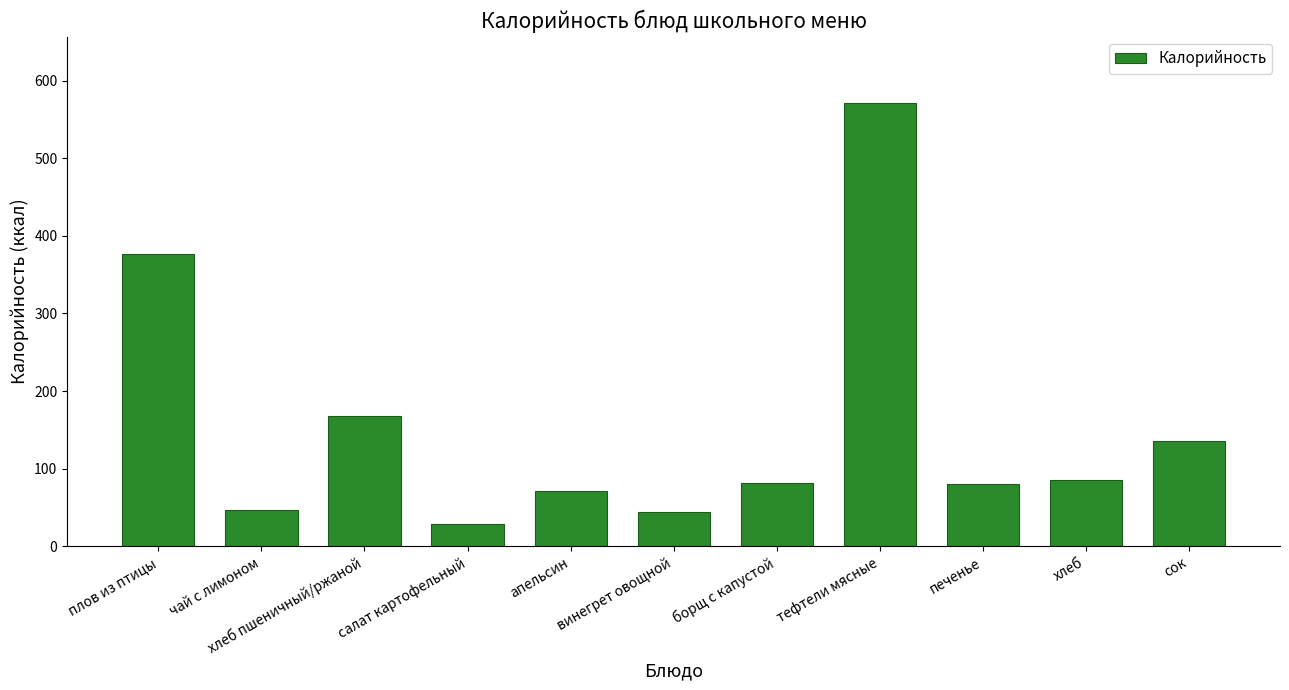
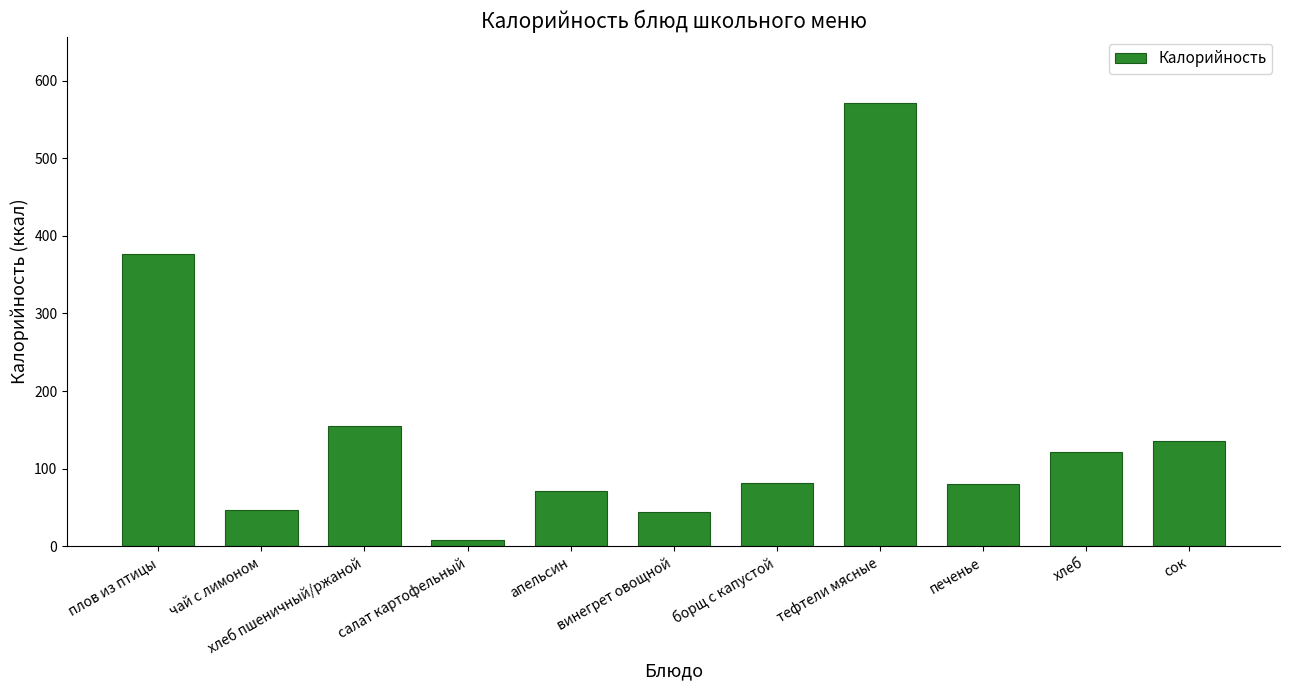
  {
    "плов из птицы": 380,
    "чай с лимоном": 50,
-   "хлеб пшеничный/ржаной": 170,
-   "салат картофельный": 30,
+   "хлеб пшеничный/ржаной": 150,
+   "салат картофельный": 10,
    "апельсин": 70,
    "винегрет овощной": 40,
    "борщ с капустой": 80,
    "тефтели мясные": 570,
    "печенье": 80,
-   "хлеб": 90,
+   "хлеб": 120,
    "сок": 140
  }
